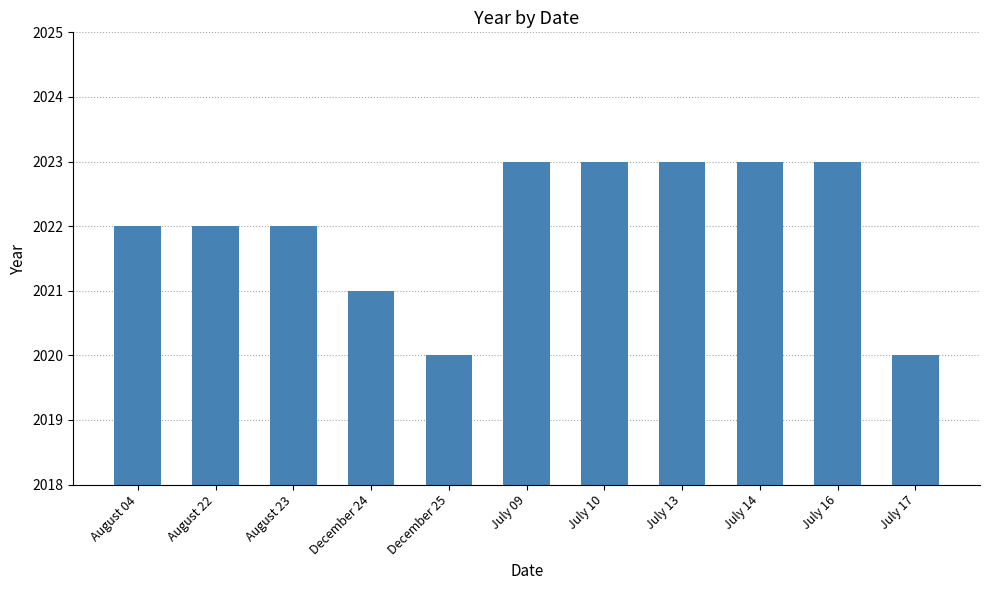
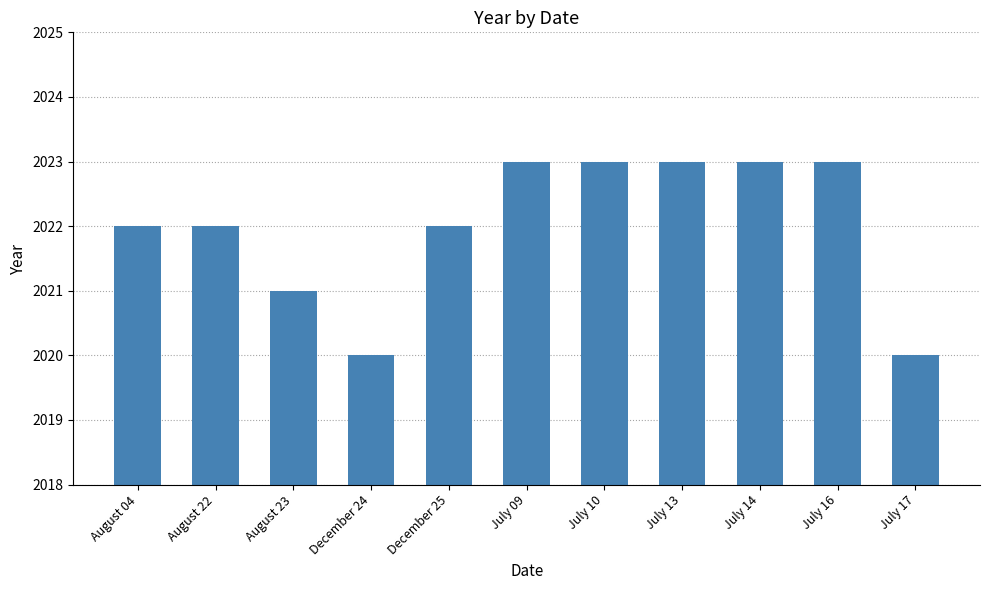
  {
    "August 04": 2022,
    "August 22": 2022,
-   "August 23": 2022,
-   "December 24": 2021,
-   "December 25": 2020,
+   "August 23": 2021,
+   "December 24": 2020,
+   "December 25": 2022,
    "July 09": 2023,
    "July 10": 2023,
    "July 13": 2023,
    "July 14": 2023,
    "July 16": 2023,
    "July 17": 2020
  }
